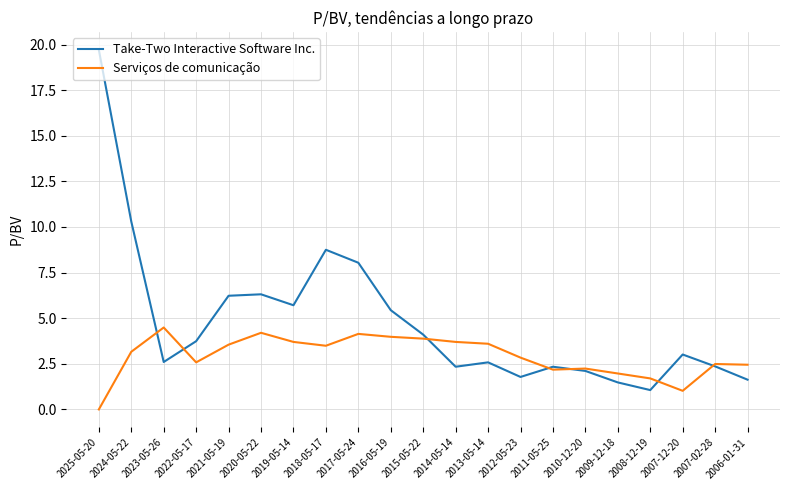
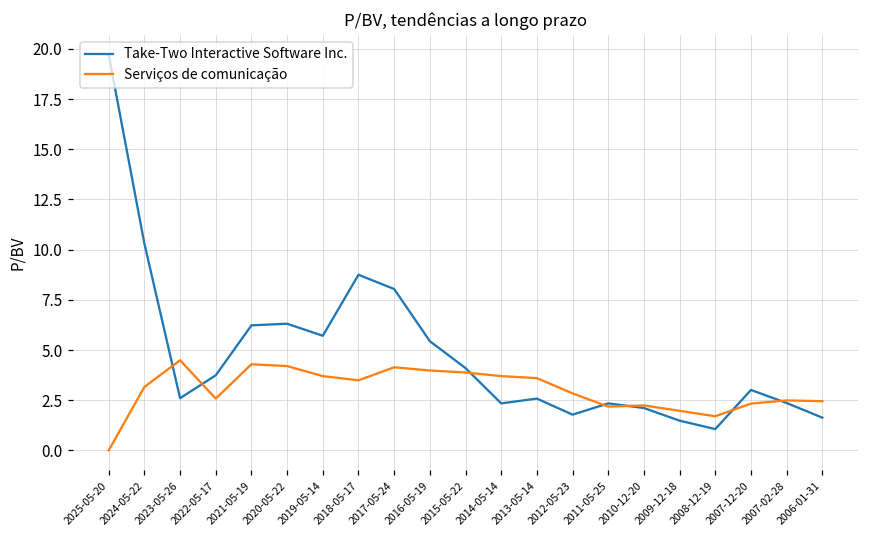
  {
    "Take-Two Interactive Software Inc.": {
      "2024-05-22": 10.3,
      "2023-05-26": 2.6,
      "2022-05-17": 3.7,
      "2021-05-19": 6.2,
      "2020-05-22": 6.3,
      "2019-05-14": 5.7,
      "2018-05-17": 8.8,
      "2017-05-24": 8.0,
      "2016-05-19": 5.4,
      "2015-05-22": 4.1,
      "2014-05-14": 2.3,
      "2013-05-14": 2.6,
      "2012-05-23": 1.8,
      "2011-05-25": 2.3,
      "2009-12-18": 1.5,
      "2008-12-19": 1.1,
      "2007-12-20": 3.0,
      "2006-01-31": 1.6
    },
    "Serviços de comunicação": {
      "2025-05-20": 0.0,
      "2024-05-22": 3.2,
      "2023-05-26": 4.5,
      "2022-05-17": 2.6,
-     "2021-05-19": 3.6,
+     "2021-05-19": 4.3,
      "2020-05-22": 4.2,
      "2019-05-14": 3.7,
      "2018-05-17": 3.5,
      "2017-05-24": 4.1,
      "2016-05-19": 4.0,
      "2015-05-22": 3.9,
      "2014-05-14": 3.7,
      "2013-05-14": 3.6,
      "2012-05-23": 2.8,
      "2011-05-25": 2.2,
      "2009-12-18": 2.0,
      "2008-12-19": 1.7,
-     "2007-12-20": 1.0,
+     "2007-12-20": 2.3,
      "2006-01-31": 2.5
    }
  }
